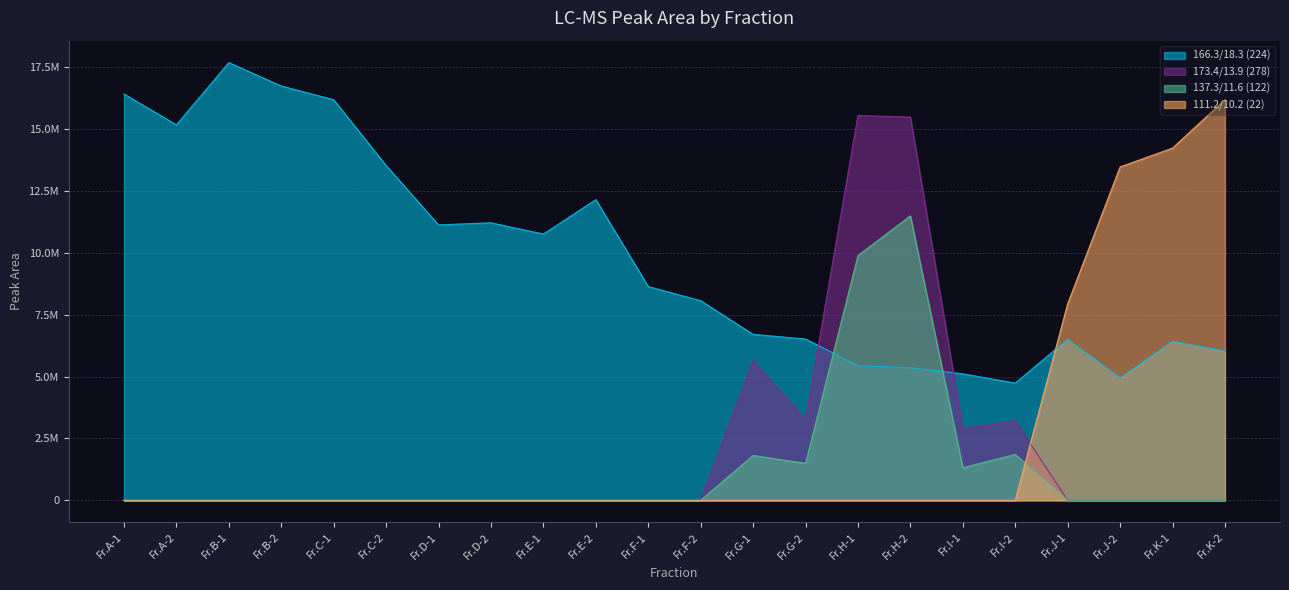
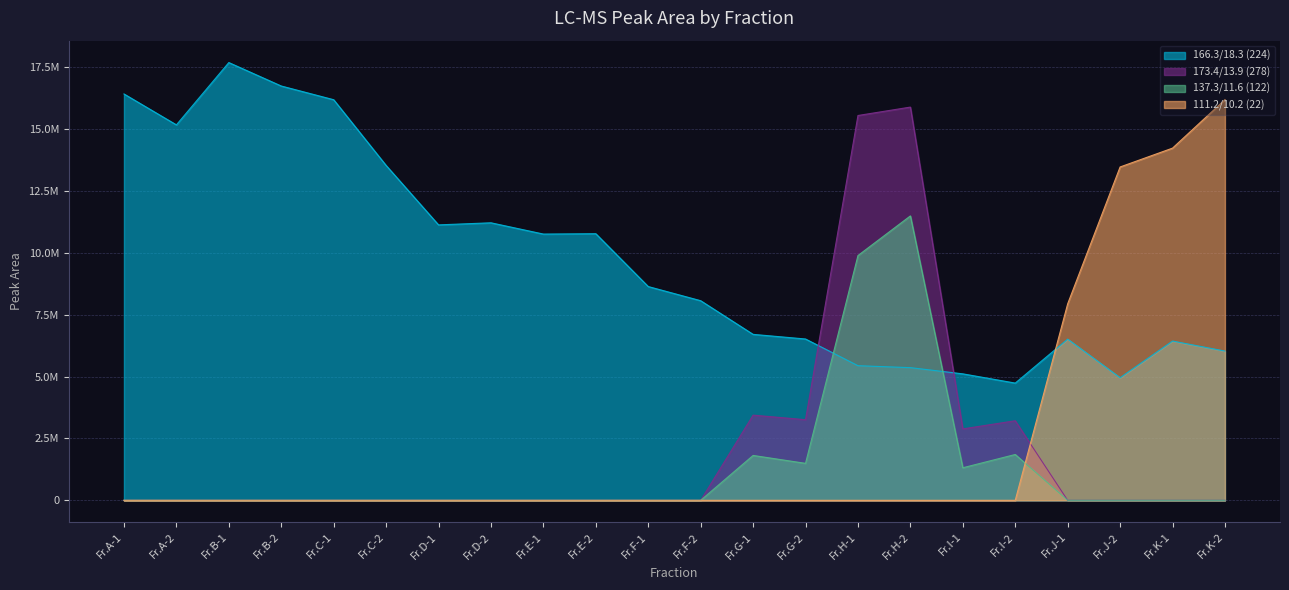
  {
    "166.3/18.3 (224)": {
      "Fr.A-1": 16400000,
      "Fr.A-2": 15200000,
      "Fr.B-1": 17700000,
      "Fr.B-2": 16700000,
      "Fr.C-1": 16200000,
      "Fr.C-2": 13500000,
      "Fr.D-1": 11100000,
      "Fr.D-2": 11200000,
      "Fr.E-1": 10800000,
-     "Fr.E-2": 12200000,
+     "Fr.E-2": 10800000,
      "Fr.F-1": 8600000,
      "Fr.F-2": 8100000,
      "Fr.G-1": 6700000,
      "Fr.G-2": 6500000,
      "Fr.H-1": 5400000,
      "Fr.H-2": 5400000,
      "Fr.I-1": 5100000,
      "Fr.I-2": 4700000,
      "Fr.J-1": 6500000,
      "Fr.J-2": 5000000,
      "Fr.K-1": 6400000,
      "Fr.K-2": 6000000
    },
    "173.4/13.9 (278)": {
-     "Fr.G-1": 5600000,
+     "Fr.G-1": 3400000,
      "Fr.G-2": 3300000,
      "Fr.H-1": 15600000,
-     "Fr.H-2": 15500000,
+     "Fr.H-2": 15900000,
      "Fr.I-1": 2900000,
      "Fr.I-2": 3200000
    },
    "137.3/11.6 (122)": {
      "Fr.G-1": 1800000,
      "Fr.G-2": 1500000,
      "Fr.H-1": 9900000,
      "Fr.H-2": 11500000,
      "Fr.I-1": 1300000,
      "Fr.I-2": 1900000
    },
    "111.2/10.2 (22)": {
      "Fr.G-1": 0,
      "Fr.G-2": 0,
      "Fr.H-1": 0,
      "Fr.H-2": 0,
      "Fr.I-1": 0,
      "Fr.I-2": 0,
      "Fr.J-1": 7900000,
      "Fr.J-2": 13500000,
      "Fr.K-1": 14200000
    }
  }
